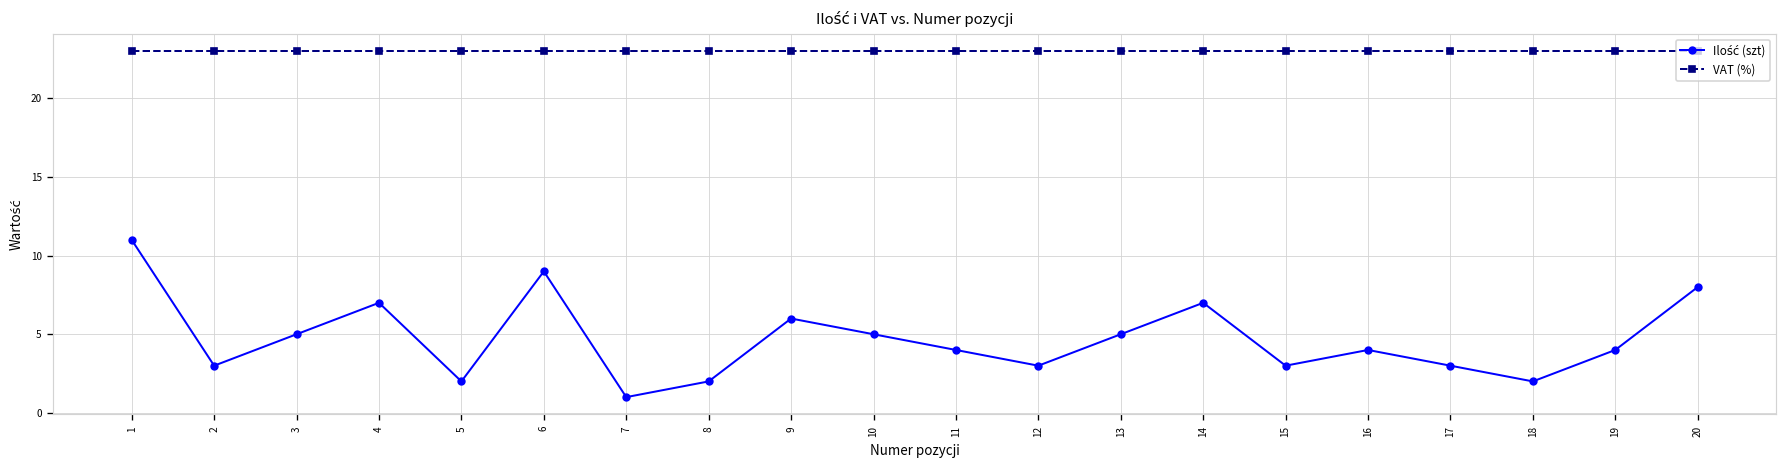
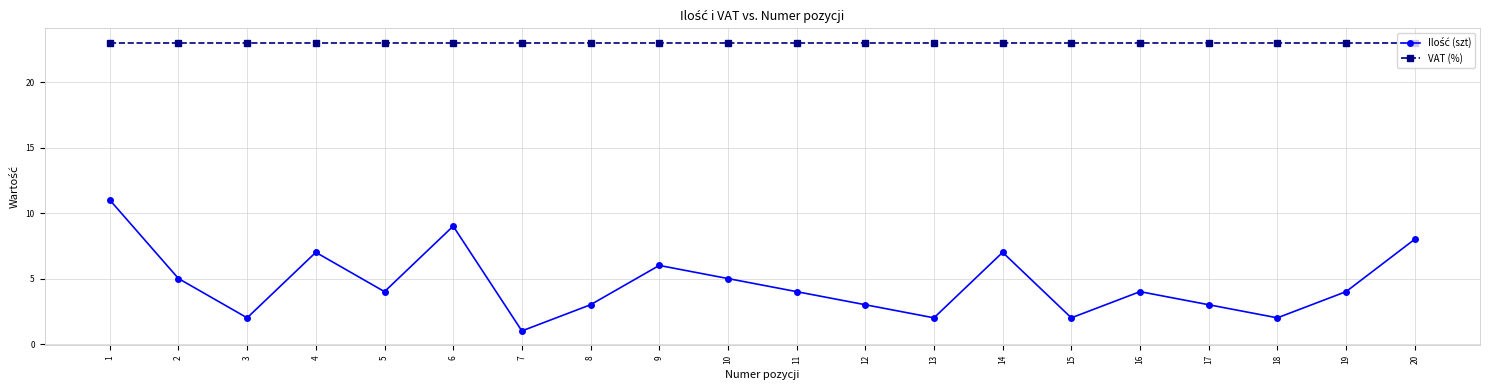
  {
    "Ilość (szt)": {
      "1": 11,
-     "2": 3,
-     "3": 5,
+     "2": 5,
+     "3": 2,
      "4": 7,
-     "5": 2,
+     "5": 4,
      "6": 9,
      "7": 1,
-     "8": 2,
+     "8": 3,
      "9": 6,
      "10": 5,
      "11": 4,
      "12": 3,
-     "13": 5,
+     "13": 2,
      "14": 7,
-     "15": 3,
+     "15": 2,
      "16": 4,
      "17": 3,
      "18": 2,
      "19": 4,
      "20": 8
    },
    "VAT (%)": {
      "1": 23,
      "2": 23,
      "3": 23,
      "4": 23,
      "5": 23,
      "6": 23,
      "7": 23,
      "8": 23,
      "9": 23,
      "10": 23,
      "11": 23,
      "12": 23,
      "13": 23,
      "14": 23,
      "15": 23,
      "16": 23,
      "17": 23,
      "18": 23,
      "19": 23
    }
  }
